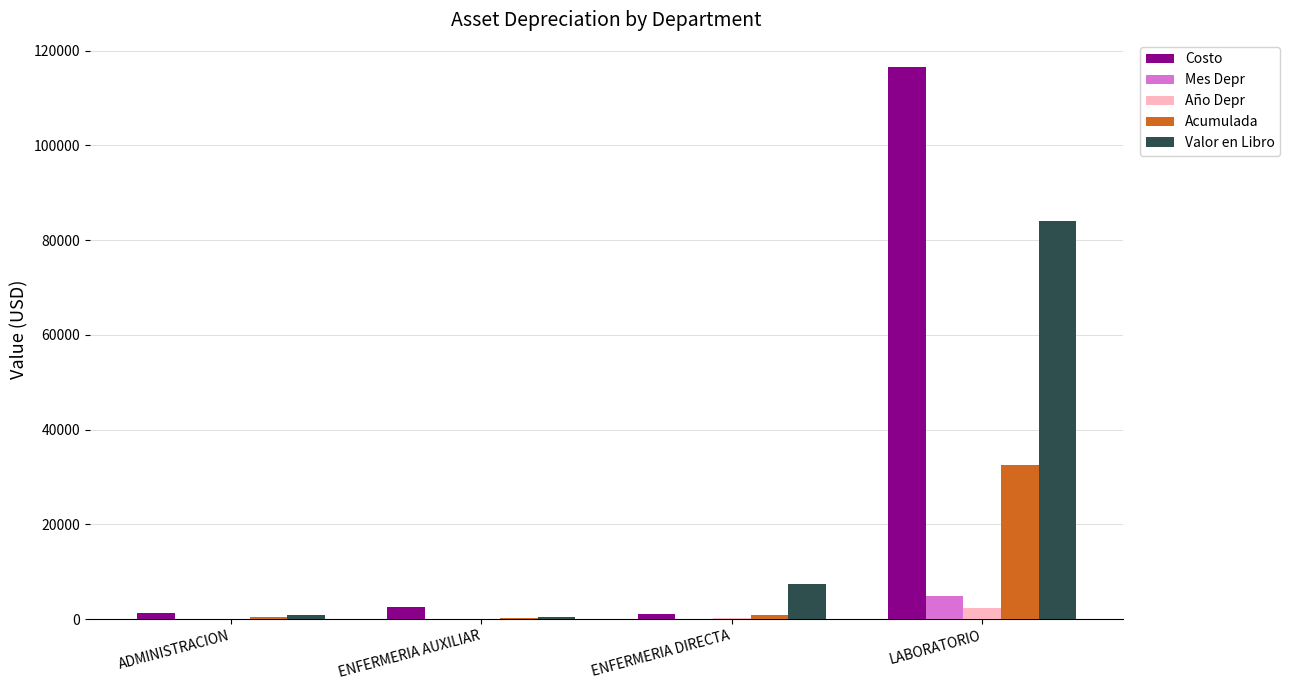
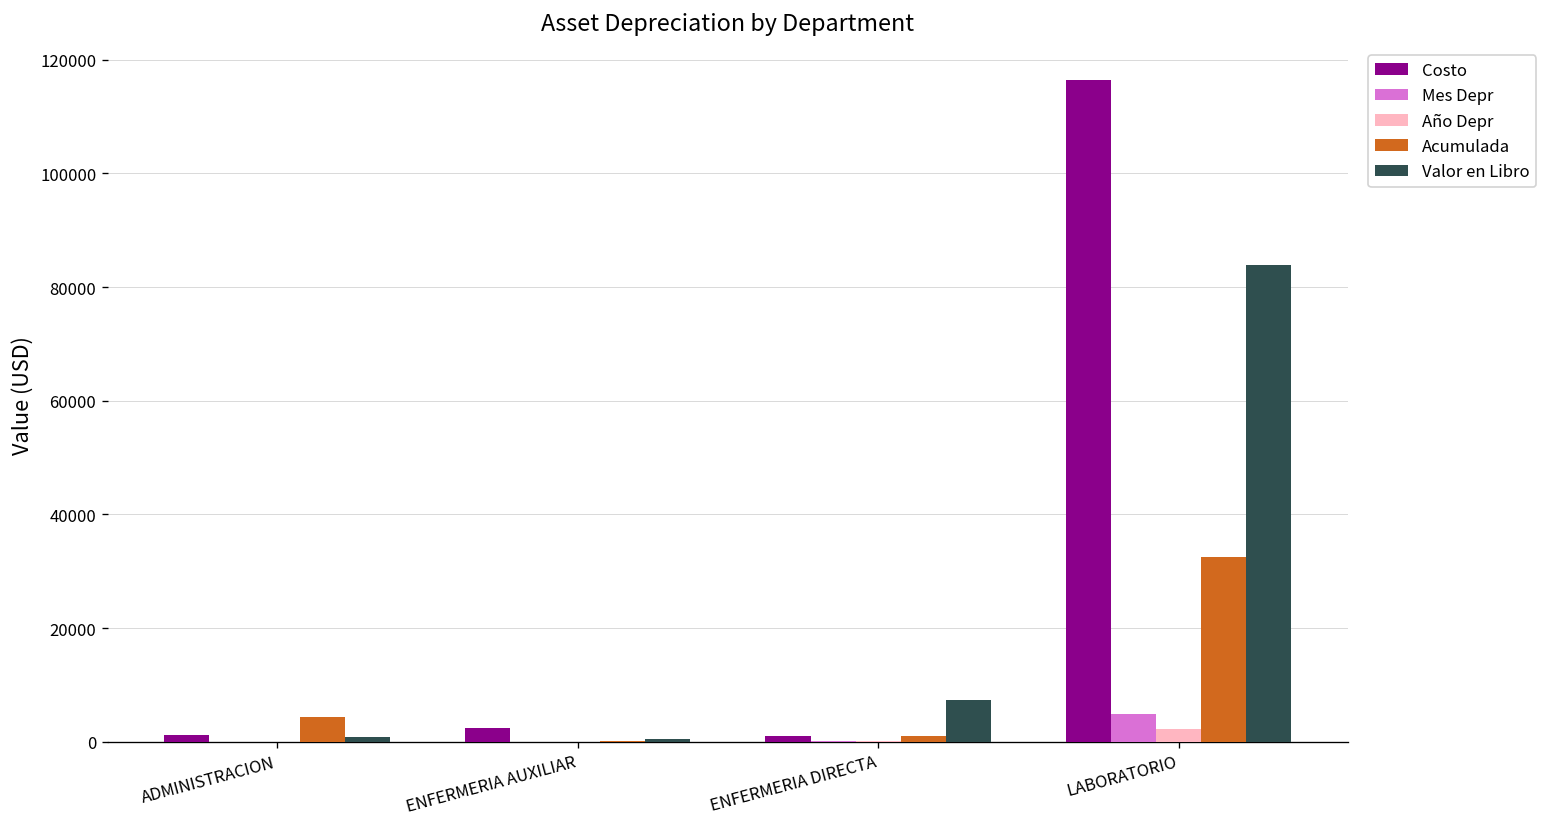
  {
    "Costo": {
      "ADMINISTRACION": 1000,
      "ENFERMERIA AUXILIAR": 2000,
      "ENFERMERIA DIRECTA": 1000,
      "LABORATORIO": 116000
    },
    "Mes Depr": {
      "LABORATORIO": 5000
    },
    "Año Depr": {
      "LABORATORIO": 2000
    },
    "Acumulada": {
-     "ADMINISTRACION": 0,
+     "ADMINISTRACION": 4000,
      "ENFERMERIA DIRECTA": 1000,
      "LABORATORIO": 32000
    },
    "Valor en Libro": {
      "ADMINISTRACION": 1000,
      "ENFERMERIA DIRECTA": 7000,
      "LABORATORIO": 84000
    }
  }
